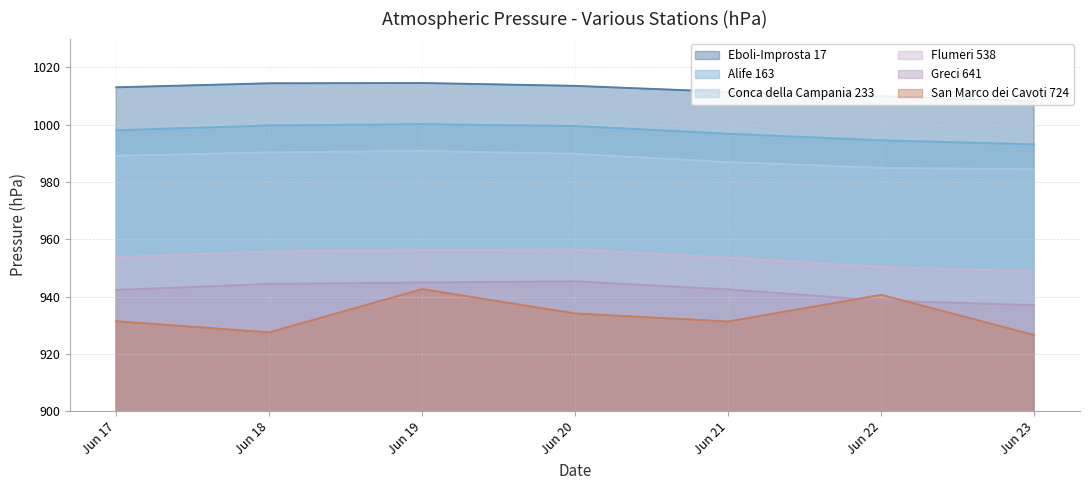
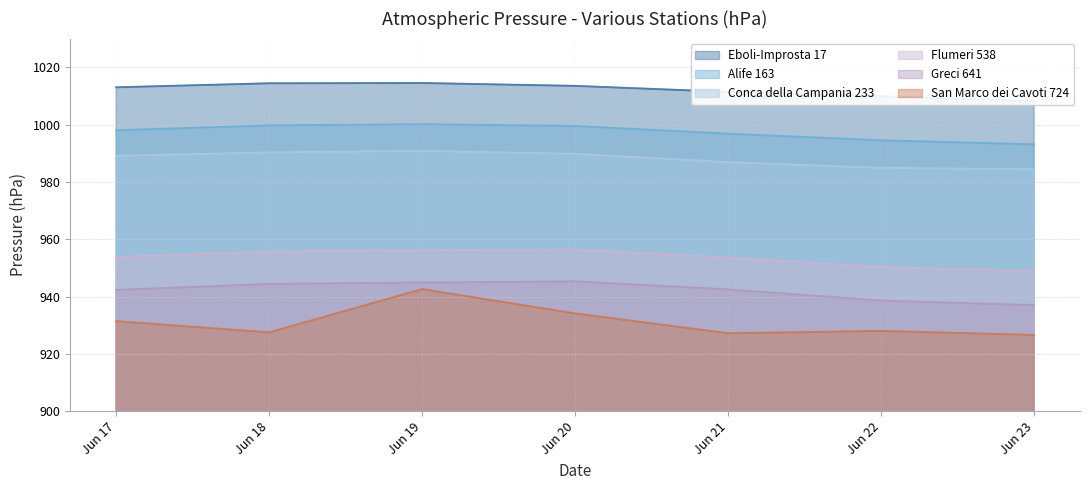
  {
    "San Marco dei Cavoti 724": {
      "Jun 17": 931,
      "Jun 18": 928,
      "Jun 19": 943,
      "Jun 20": 934,
-     "Jun 21": 931,
-     "Jun 22": 941,
+     "Jun 21": 927,
+     "Jun 22": 928,
      "Jun 23": 927
    }
  }
